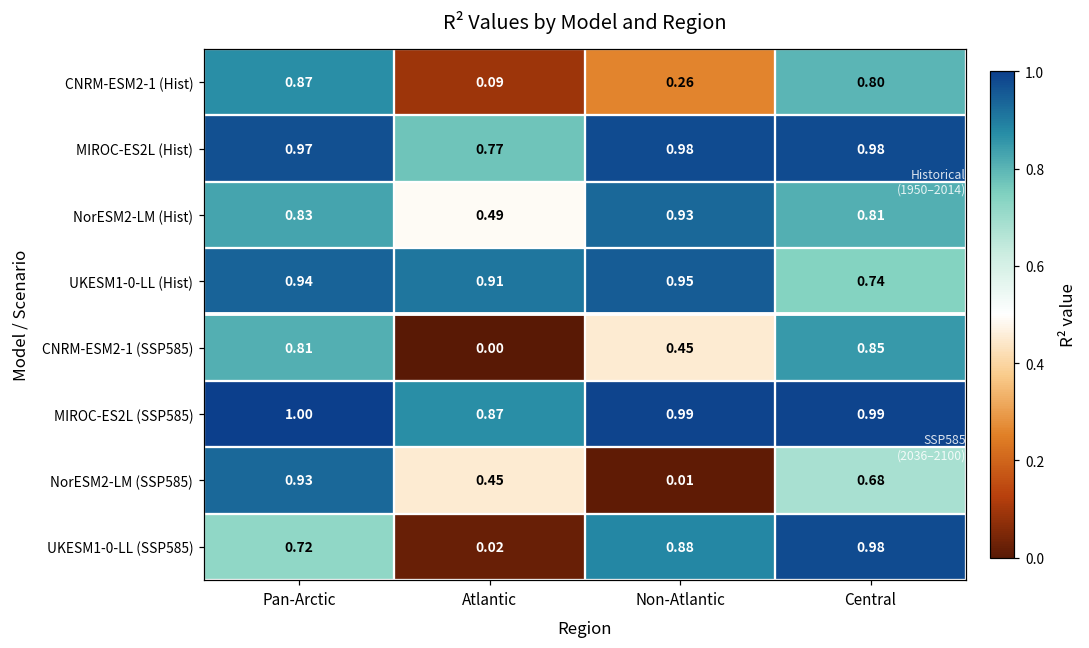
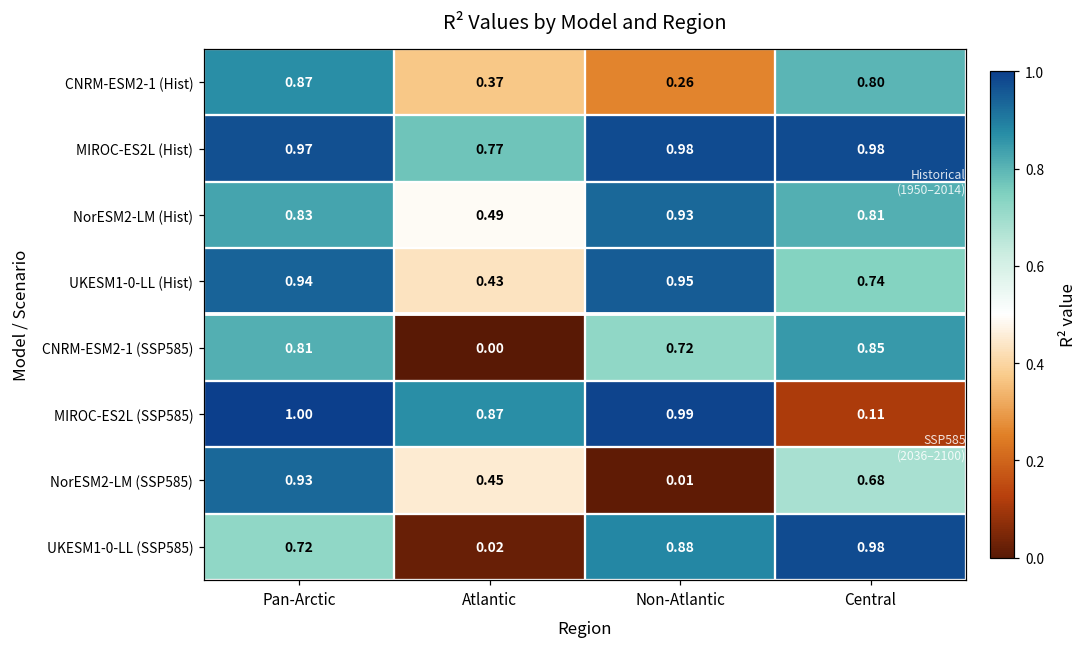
  {
    "CNRM-ESM2-1 (Hist)": {
      "Pan-Arctic": 0.87,
-     "Atlantic": 0.09,
+     "Atlantic": 0.37,
      "Non-Atlantic": 0.26,
      "Central": 0.80
    },
    "MIROC-ES2L (Hist)": {
      "Pan-Arctic": 0.97,
      "Atlantic": 0.77,
      "Non-Atlantic": 0.98,
      "Central": 0.98
    },
    "NorESM2-LM (Hist)": {
      "Pan-Arctic": 0.83,
      "Atlantic": 0.49,
      "Non-Atlantic": 0.93
    },
    "UKESM1-0-LL (Hist)": {
      "Pan-Arctic": 0.94,
-     "Atlantic": 0.91,
+     "Atlantic": 0.43,
      "Non-Atlantic": 0.95,
      "Central": 0.74
    },
    "CNRM-ESM2-1 (SSP585)": {
      "Pan-Arctic": 0.81,
      "Atlantic": 0.00,
-     "Non-Atlantic": 0.45,
+     "Non-Atlantic": 0.72,
      "Central": 0.85
    },
    "MIROC-ES2L (SSP585)": {
      "Pan-Arctic": 1.00,
      "Atlantic": 0.87,
      "Non-Atlantic": 0.99,
-     "Central": 0.99
+     "Central": 0.11
    },
    "NorESM2-LM (SSP585)": {
      "Pan-Arctic": 0.93,
      "Atlantic": 0.45,
      "Non-Atlantic": 0.01,
      "Central": 0.68
    },
    "UKESM1-0-LL (SSP585)": {
      "Pan-Arctic": 0.72,
      "Atlantic": 0.02,
      "Non-Atlantic": 0.88,
      "Central": 0.98
    }
  }
